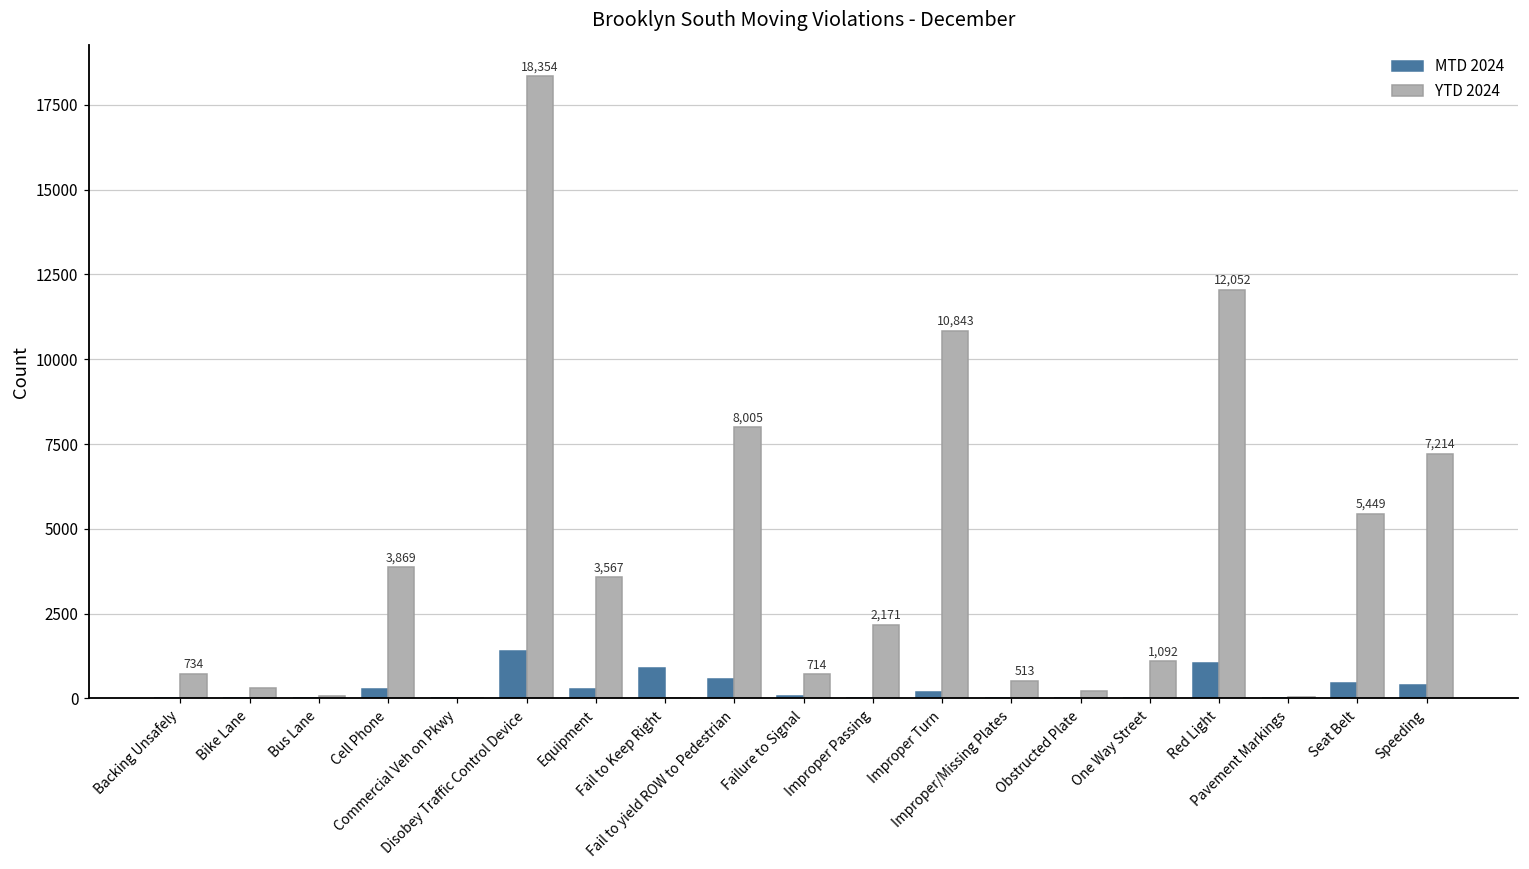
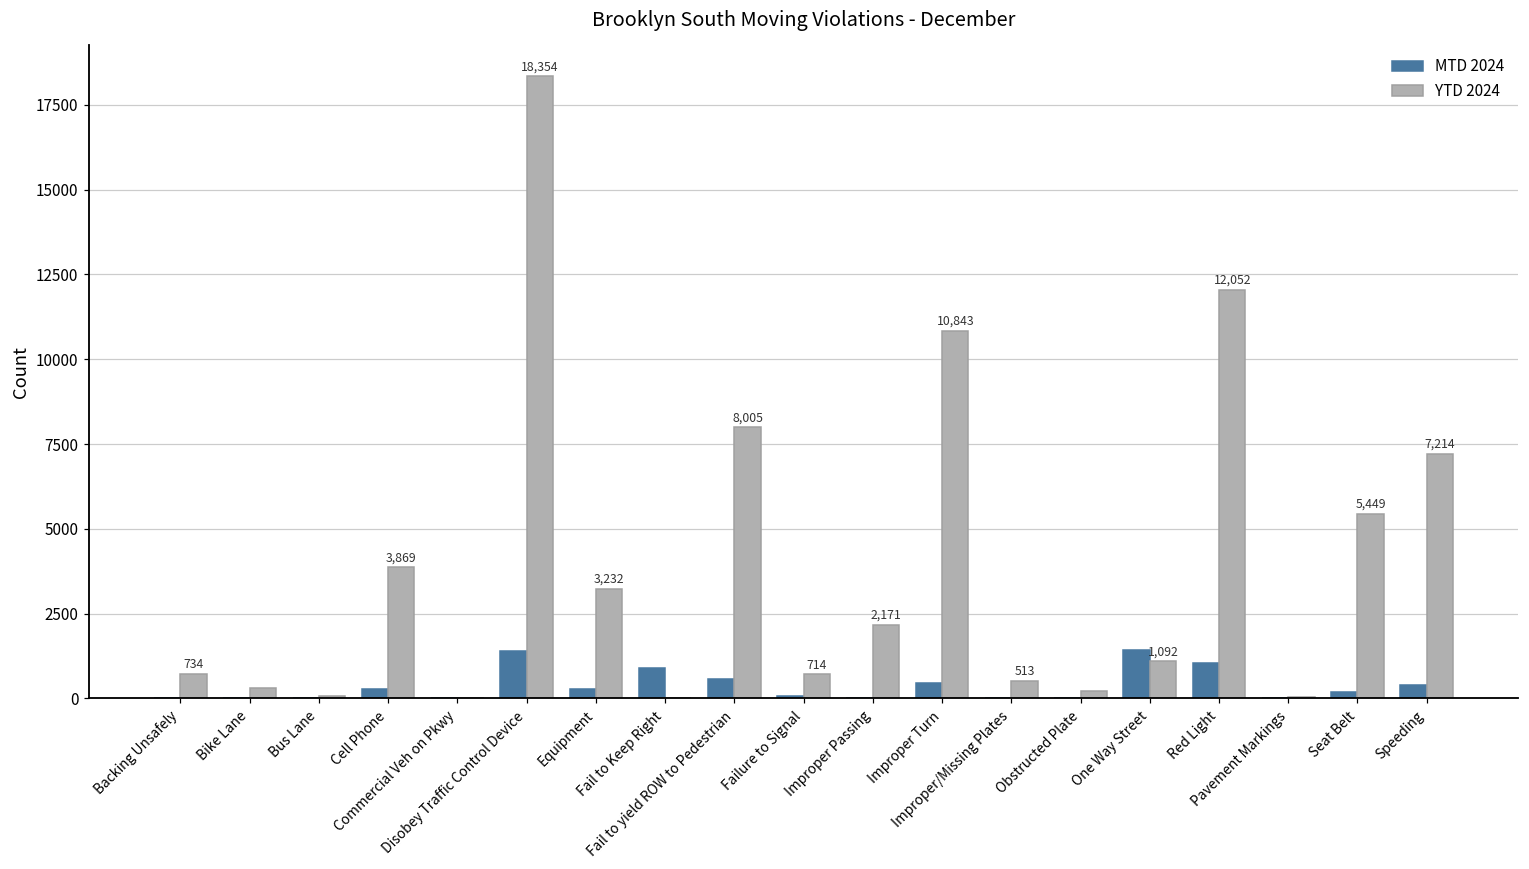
  {
    "MTD 2024": {
      "Cell Phone": "300",
      "Disobey Traffic Control Device": "1400",
      "Equipment": "300",
      "Fail to Keep Right": "900",
      "Fail to yield ROW to Pedestrian": "600",
-     "Improper Turn": "200",
-     "One Way Street": "0",
+     "Improper Turn": "500",
+     "One Way Street": "1400",
      "Red Light": "1000",
-     "Seat Belt": "400",
+     "Seat Belt": "200",
      "Speeding": "400"
    },
    "YTD 2024": {
      "Backing Unsafely": "734",
      "Cell Phone": "3,869",
      "Disobey Traffic Control Device": "18,354",
-     "Equipment": "3,567",
+     "Equipment": "3,232",
      "Fail to yield ROW to Pedestrian": "8,005",
      "Failure to Signal": "714",
      "Improper Passing": "2,171",
      "Improper Turn": "10,843",
      "Improper/Missing Plates": "513",
      "One Way Street": "1,092",
      "Red Light": "12,052",
      "Seat Belt": "5,449",
      "Speeding": "7,214"
    }
  }
